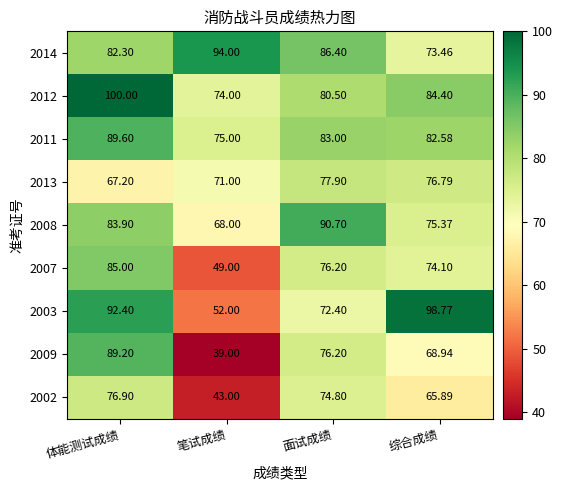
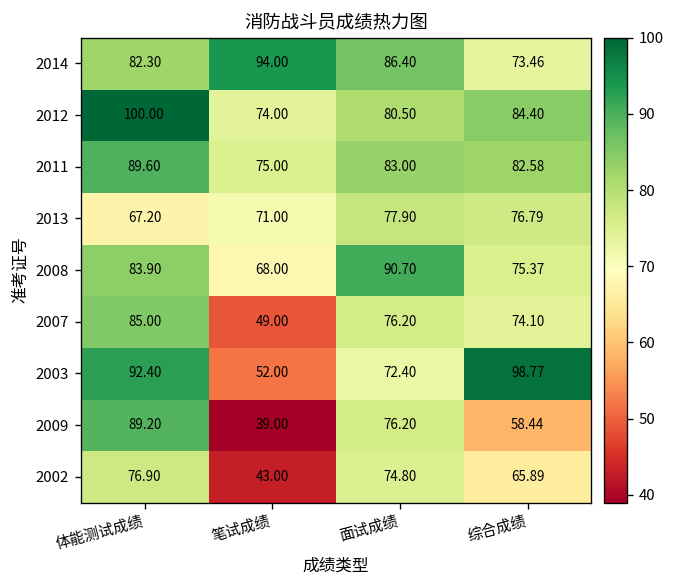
  {
    "2014": {
      "体能测试成绩": 82.30,
      "笔试成绩": 94.00,
      "面试成绩": 86.40,
      "综合成绩": 73.46
    },
    "2012": {
      "体能测试成绩": 100.00,
      "笔试成绩": 74.00,
      "面试成绩": 80.50,
      "综合成绩": 84.40
    },
    "2011": {
      "体能测试成绩": 89.60,
      "笔试成绩": 75.00,
      "面试成绩": 83.00,
      "综合成绩": 82.58
    },
    "2013": {
      "体能测试成绩": 67.20,
      "笔试成绩": 71.00,
      "面试成绩": 77.90,
      "综合成绩": 76.79
    },
    "2008": {
      "体能测试成绩": 83.90,
      "笔试成绩": 68.00,
      "面试成绩": 90.70,
      "综合成绩": 75.37
    },
    "2007": {
      "体能测试成绩": 85.00,
      "笔试成绩": 49.00,
      "面试成绩": 76.20,
      "综合成绩": 74.10
    },
    "2003": {
      "体能测试成绩": 92.40,
      "笔试成绩": 52.00,
      "面试成绩": 72.40,
      "综合成绩": 98.77
    },
    "2009": {
      "体能测试成绩": 89.20,
      "笔试成绩": 39.00,
      "面试成绩": 76.20,
-     "综合成绩": 68.94
+     "综合成绩": 58.44
    },
    "2002": {
      "体能测试成绩": 76.90,
      "笔试成绩": 43.00,
      "面试成绩": 74.80,
      "综合成绩": 65.89
    }
  }
